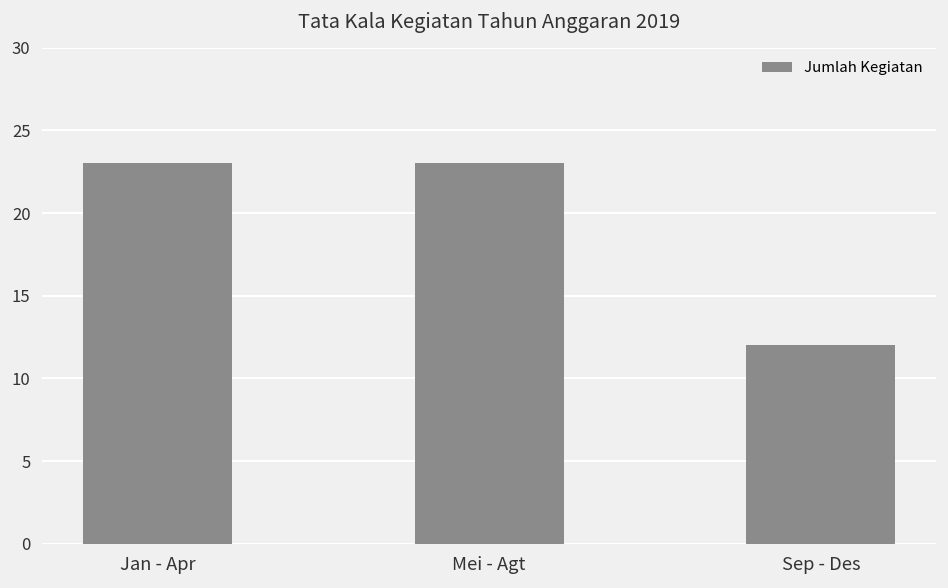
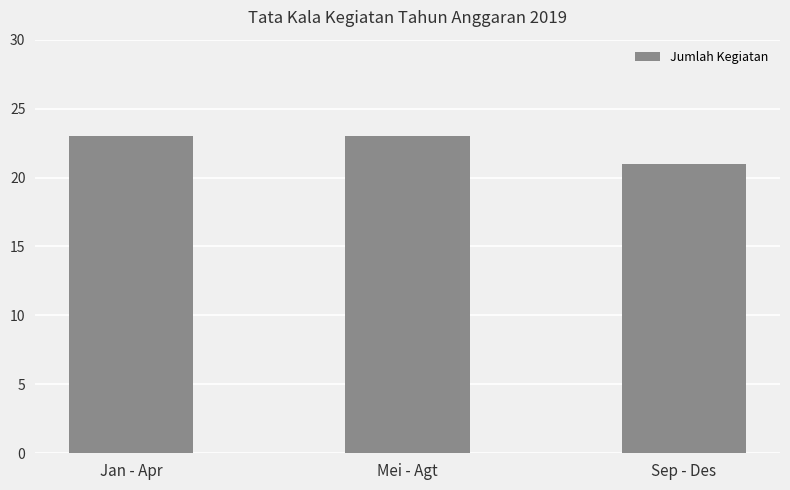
  {
    "Jan - Apr": 23,
    "Mei - Agt": 23,
-   "Sep - Des": 12
+   "Sep - Des": 21
  }
